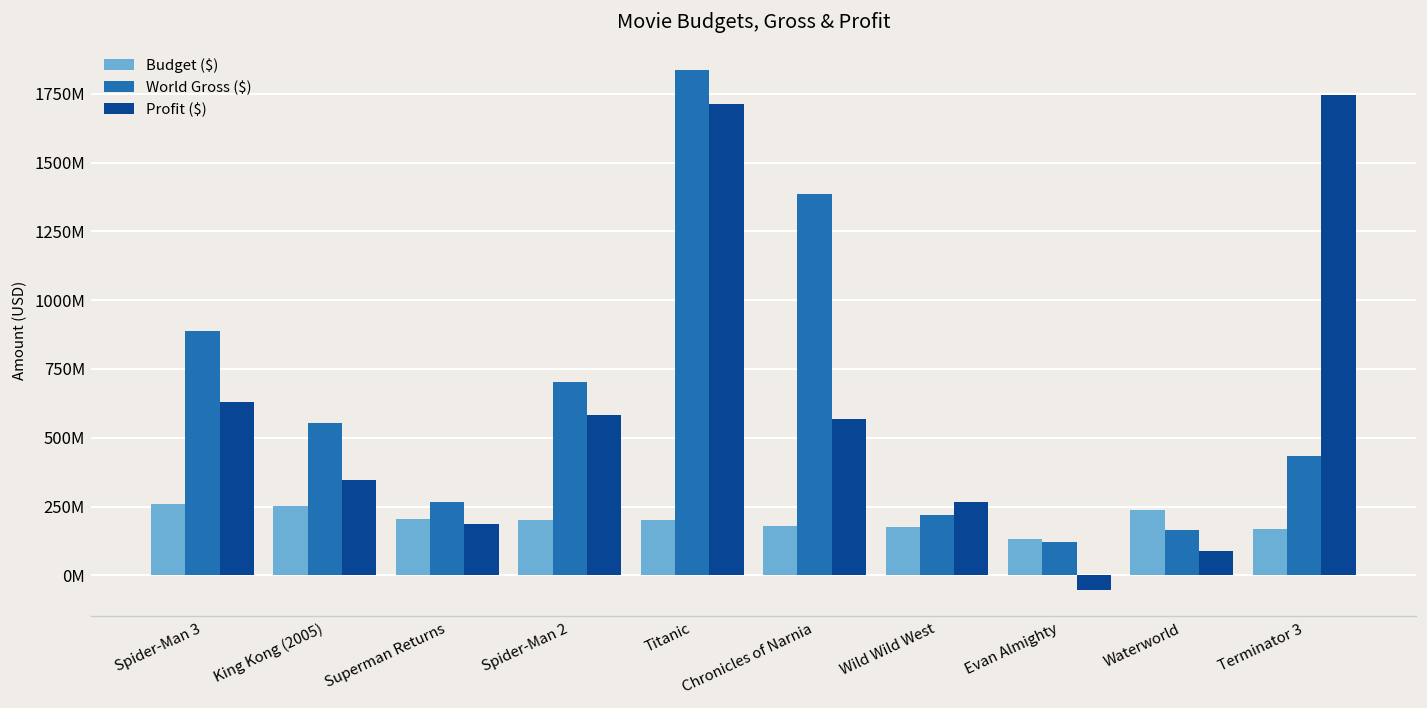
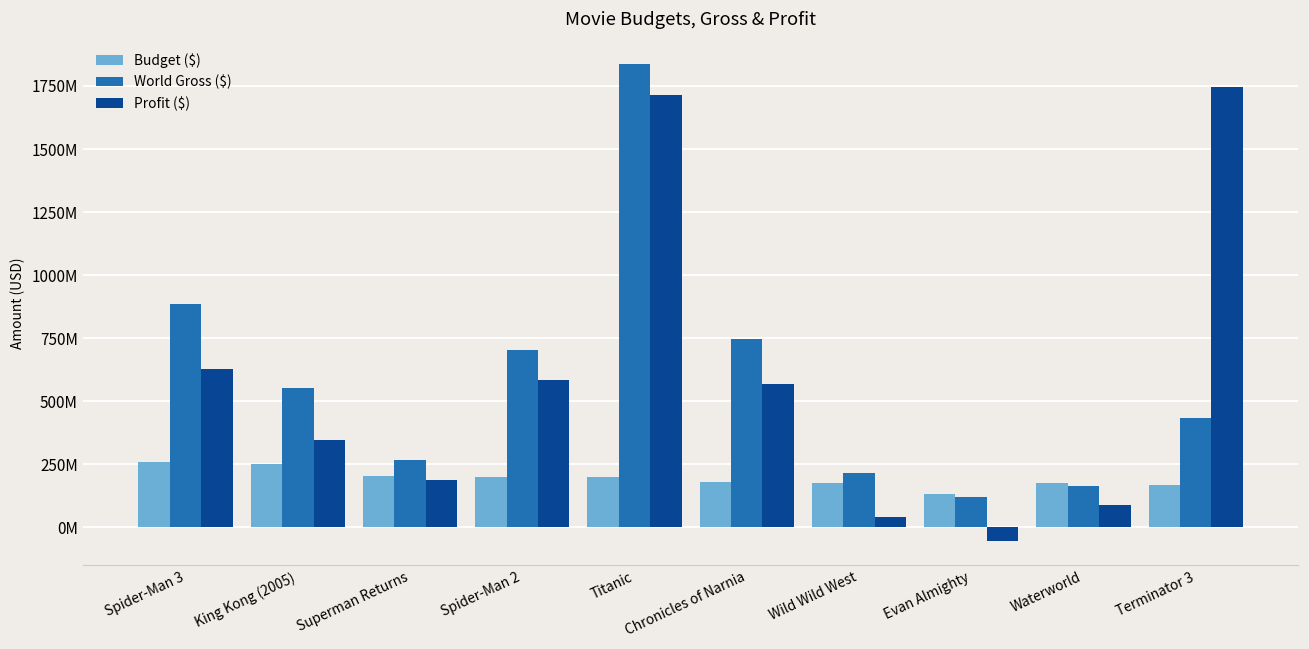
  {
    "Budget ($)": {
      "Spider-Man 3": 260000000,
      "King Kong (2005)": 250000000,
      "Superman Returns": 200000000,
      "Spider-Man 2": 200000000,
      "Titanic": 200000000,
      "Chronicles of Narnia": 180000000,
      "Wild Wild West": 180000000,
      "Evan Almighty": 130000000,
-     "Waterworld": 240000000,
+     "Waterworld": 180000000,
      "Terminator 3": 170000000
    },
    "World Gross ($)": {
      "Spider-Man 3": 890000000,
      "King Kong (2005)": 550000000,
      "Superman Returns": 270000000,
      "Spider-Man 2": 700000000,
      "Titanic": 1840000000,
-     "Chronicles of Narnia": 1390000000,
+     "Chronicles of Narnia": 750000000,
      "Wild Wild West": 220000000,
      "Evan Almighty": 120000000,
      "Waterworld": 170000000,
      "Terminator 3": 430000000
    },
    "Profit ($)": {
      "Spider-Man 3": 630000000,
      "King Kong (2005)": 350000000,
      "Superman Returns": 190000000,
      "Spider-Man 2": 580000000,
      "Titanic": 1710000000,
      "Chronicles of Narnia": 570000000,
-     "Wild Wild West": 270000000,
+     "Wild Wild West": 40000000,
      "Evan Almighty": -50000000,
      "Waterworld": 90000000,
      "Terminator 3": 1750000000
    }
  }
